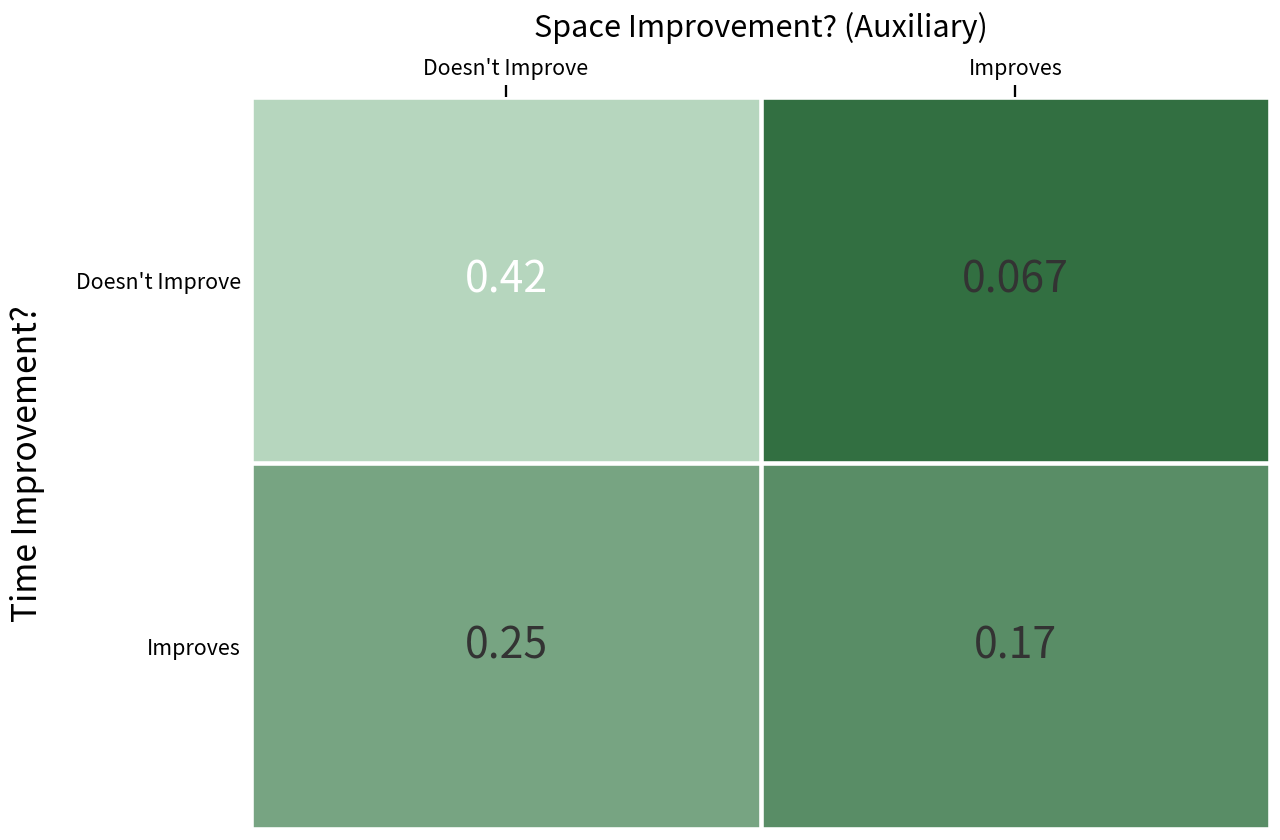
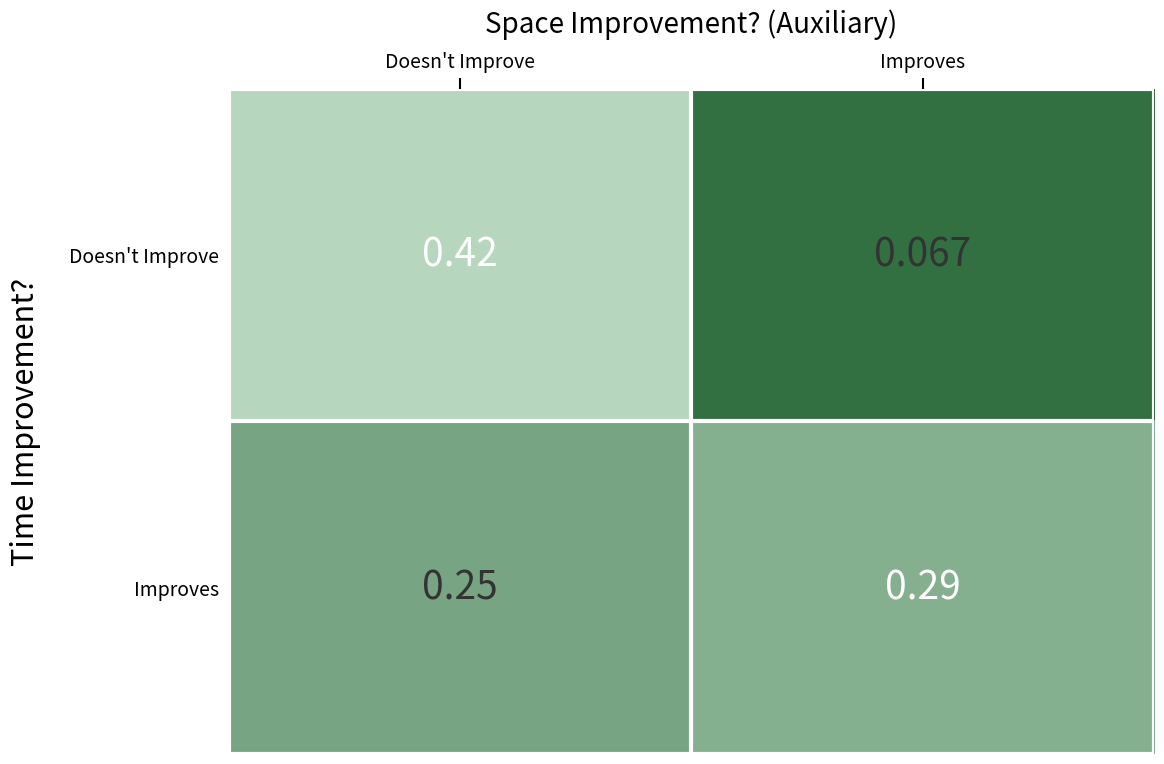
  {
    "Doesn't Improve": {
      "Doesn't Improve": 0.42,
      "Improves": 0.067
    },
    "Improves": {
      "Doesn't Improve": 0.25,
-     "Improves": 0.17
+     "Improves": 0.29
    }
  }
